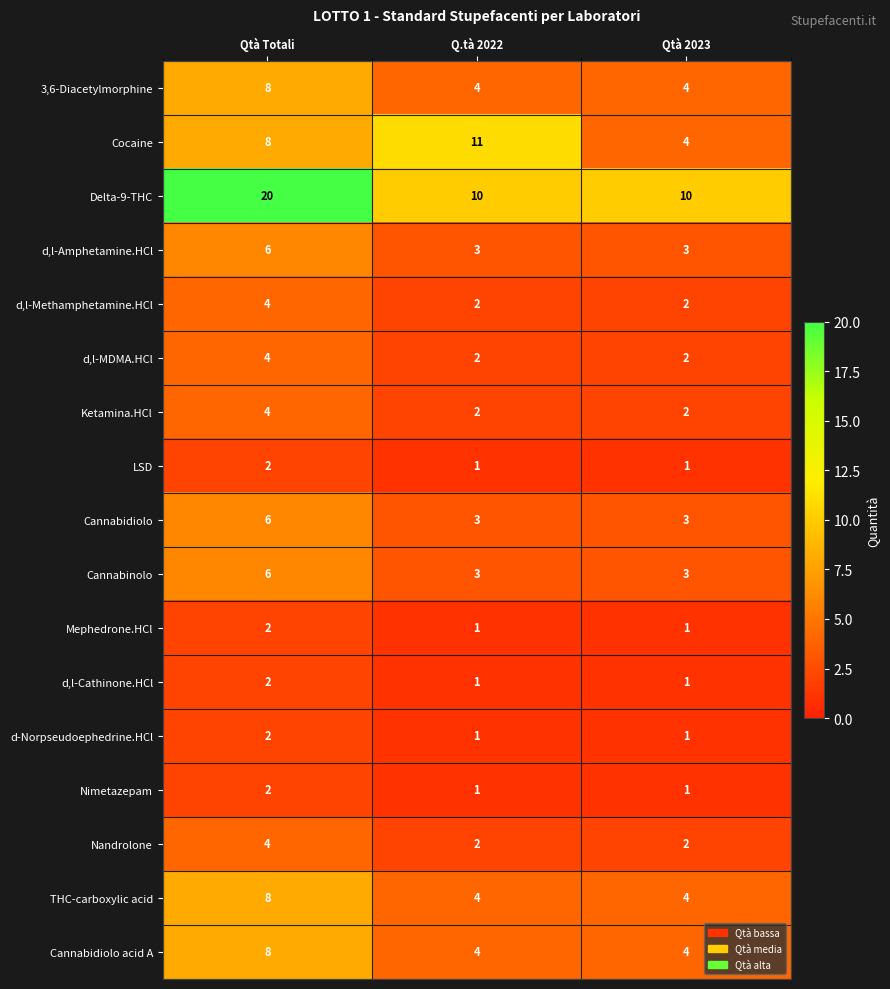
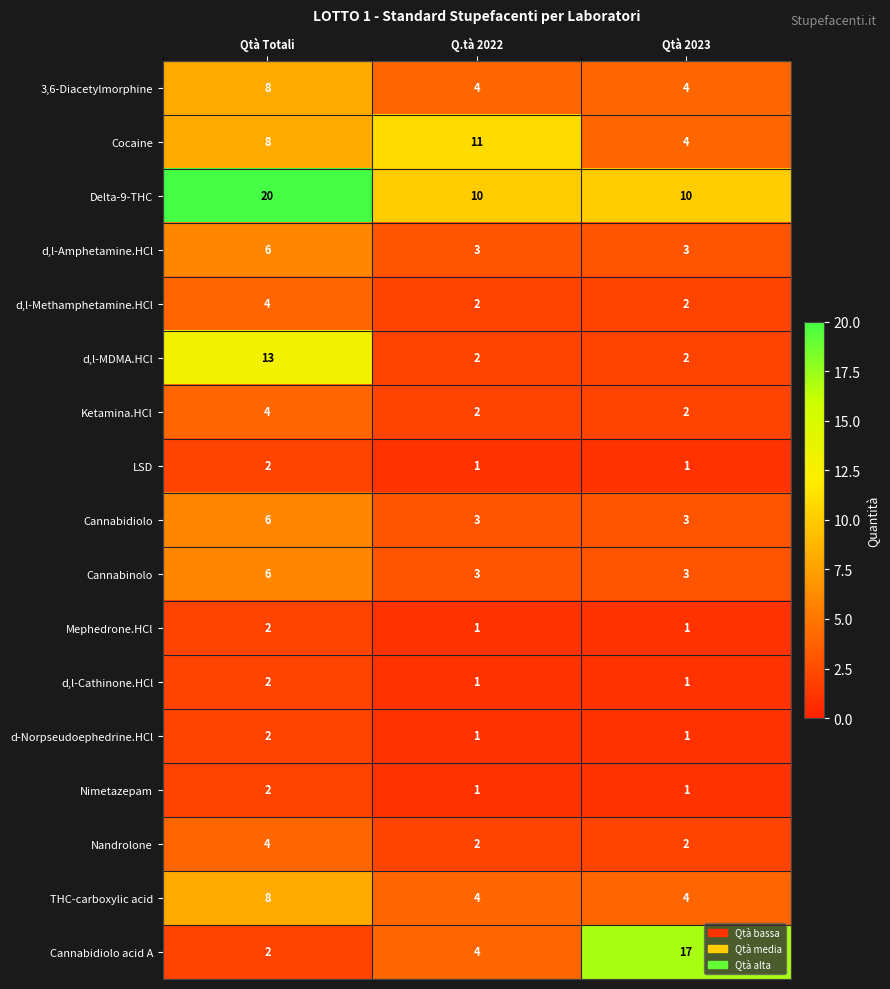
  {
    "3,6-Diacetylmorphine": {
      "Qtà Totali": 8,
      "Q.tà 2022": 4,
      "Qtà 2023": 4
    },
    "Cocaine": {
      "Qtà Totali": 8,
      "Q.tà 2022": 11,
      "Qtà 2023": 4
    },
    "Delta-9-THC": {
      "Qtà Totali": 20,
      "Q.tà 2022": 10,
      "Qtà 2023": 10
    },
    "d,l-Amphetamine.HCl": {
      "Qtà Totali": 6,
      "Q.tà 2022": 3,
      "Qtà 2023": 3
    },
    "d,l-Methamphetamine.HCl": {
      "Qtà Totali": 4,
      "Q.tà 2022": 2,
      "Qtà 2023": 2
    },
    "d,l-MDMA.HCl": {
-     "Qtà Totali": 4,
+     "Qtà Totali": 13,
      "Q.tà 2022": 2,
      "Qtà 2023": 2
    },
    "Ketamina.HCl": {
      "Qtà Totali": 4,
      "Q.tà 2022": 2,
      "Qtà 2023": 2
    },
    "LSD": {
      "Qtà Totali": 2,
      "Q.tà 2022": 1,
      "Qtà 2023": 1
    },
    "Cannabidiolo": {
      "Qtà Totali": 6,
      "Q.tà 2022": 3,
      "Qtà 2023": 3
    },
    "Cannabinolo": {
      "Qtà Totali": 6,
      "Q.tà 2022": 3,
      "Qtà 2023": 3
    },
    "Mephedrone.HCl": {
      "Qtà Totali": 2,
      "Q.tà 2022": 1,
      "Qtà 2023": 1
    },
    "d,l-Cathinone.HCl": {
      "Qtà Totali": 2,
      "Q.tà 2022": 1,
      "Qtà 2023": 1
    },
    "d-Norpseudoephedrine.HCl": {
      "Qtà Totali": 2,
      "Q.tà 2022": 1,
      "Qtà 2023": 1
    },
    "Nimetazepam": {
      "Qtà Totali": 2,
      "Q.tà 2022": 1,
      "Qtà 2023": 1
    },
    "Nandrolone": {
      "Qtà Totali": 4,
      "Q.tà 2022": 2,
      "Qtà 2023": 2
    },
    "THC-carboxylic acid": {
      "Qtà Totali": 8,
      "Q.tà 2022": 4,
      "Qtà 2023": 4
    },
    "Cannabidiolo acid A": {
-     "Qtà Totali": 8,
+     "Qtà Totali": 2,
      "Q.tà 2022": 4,
-     "Qtà 2023": 4
+     "Qtà 2023": 17
    }
  }
